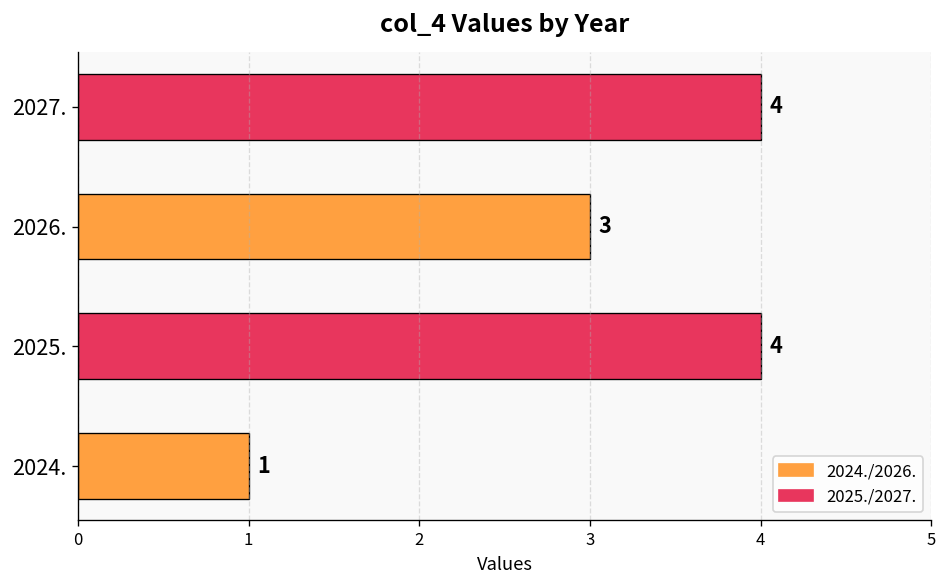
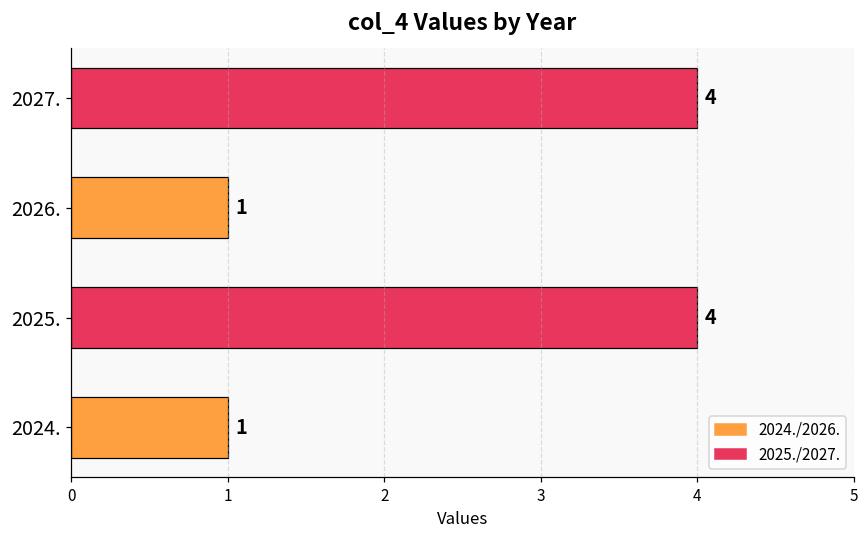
  {
    "2027.": 4,
-   "2026.": 3,
+   "2026.": 1,
    "2025.": 4,
    "2024.": 1
  }
